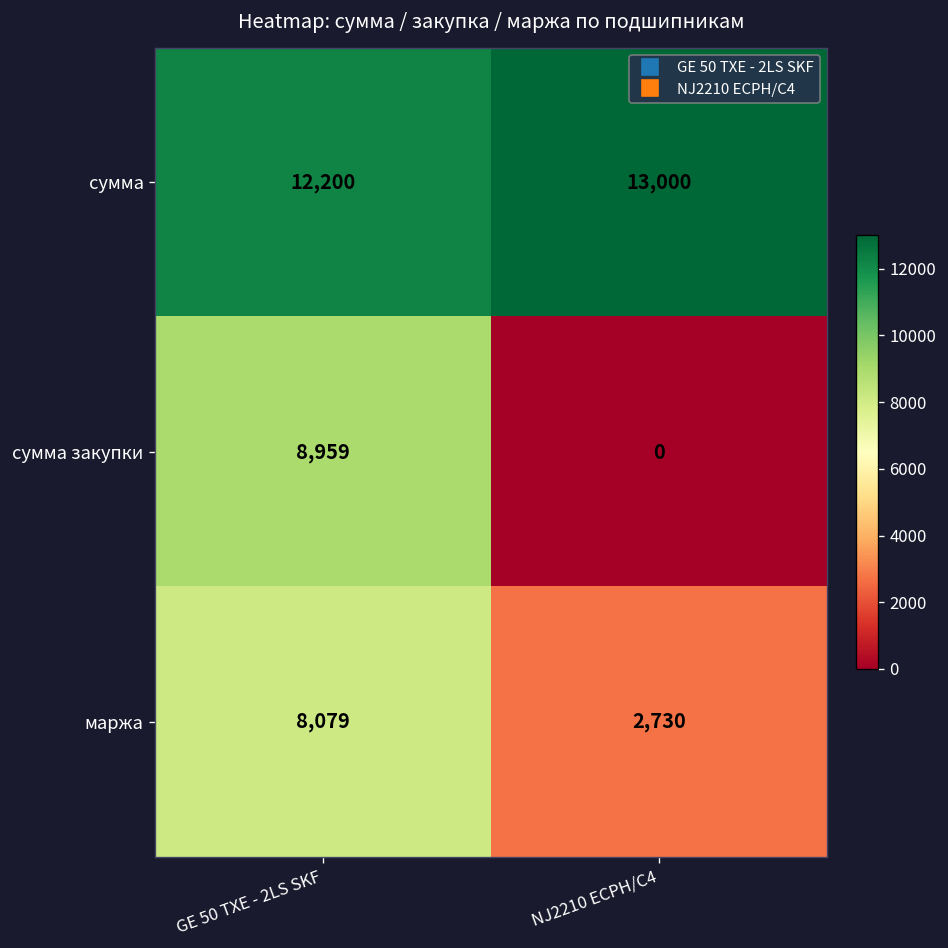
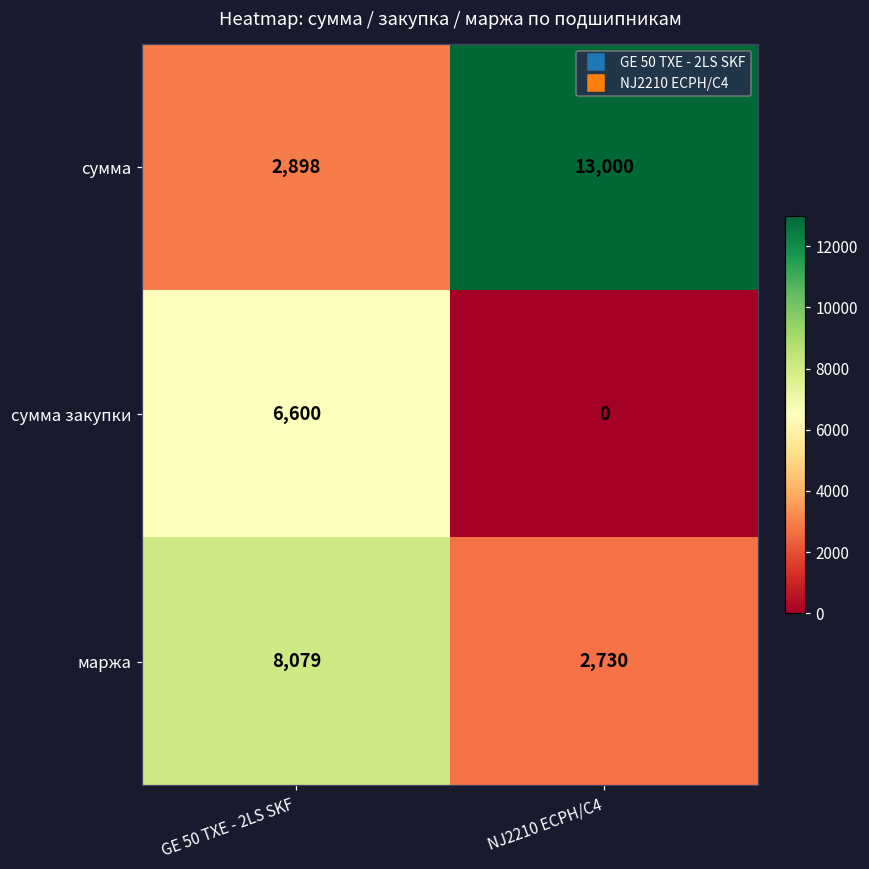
  {
    "сумма": {
-     "GE 50 TXE - 2LS SKF": "12,200",
+     "GE 50 TXE - 2LS SKF": "2,898",
      "NJ2210 ECPH/C4": "13,000"
    },
    "сумма закупки": {
-     "GE 50 TXE - 2LS SKF": "8,959",
+     "GE 50 TXE - 2LS SKF": "6,600",
      "NJ2210 ECPH/C4": "0"
    },
    "маржа": {
      "GE 50 TXE - 2LS SKF": "8,079",
      "NJ2210 ECPH/C4": "2,730"
    }
  }
